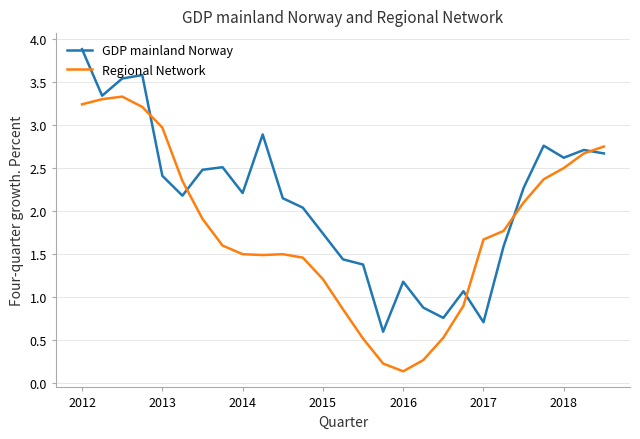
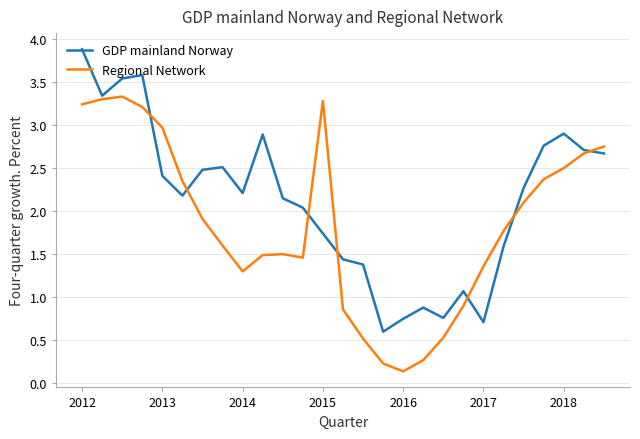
  {
    "GDP mainland Norway": {
      "2012": 3.9,
      "2013": 2.4,
      "2014": 2.2,
      "2015": 1.7,
-     "2016": 1.2,
+     "2016": 0.8,
      "2017": 0.7,
-     "2018": 2.6
+     "2018": 2.9
    },
    "Regional Network": {
      "2012": 3.2,
      "2013": 3.0,
-     "2014": 1.5,
-     "2015": 1.2,
+     "2014": 1.3,
+     "2015": 3.3,
      "2016": 0.1,
-     "2017": 1.7,
+     "2017": 1.4,
      "2018": 2.5
    }
  }
